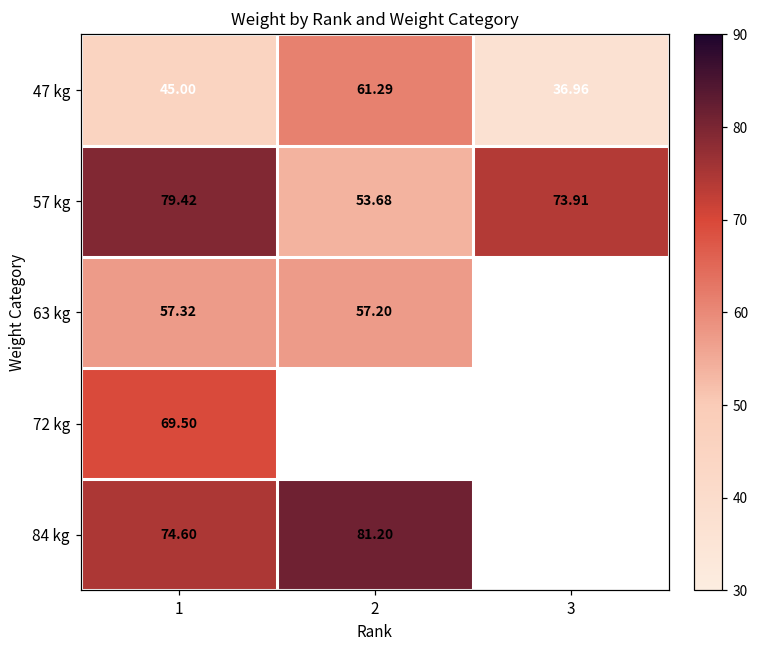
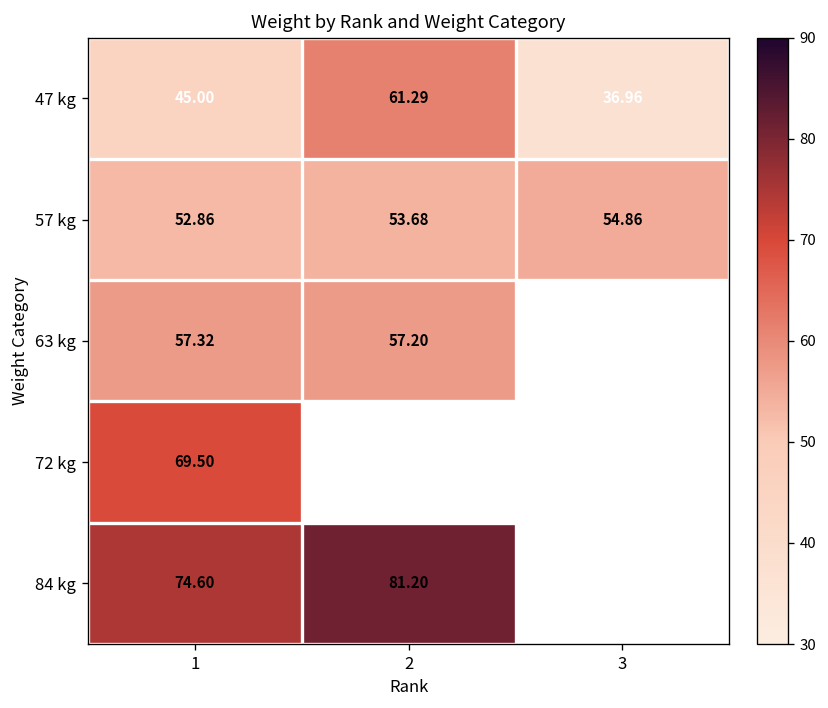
  {
    "47 kg": {
      "1": 45.00,
      "2": 61.29
    },
    "57 kg": {
-     "1": 79.42,
+     "1": 52.86,
      "2": 53.68,
-     "3": 73.91
+     "3": 54.86
    },
    "63 kg": {
      "1": 57.32,
      "2": 57.20
    },
    "72 kg": {
      "1": 69.50
    },
    "84 kg": {
      "1": 74.60,
      "2": 81.20
    }
  }
